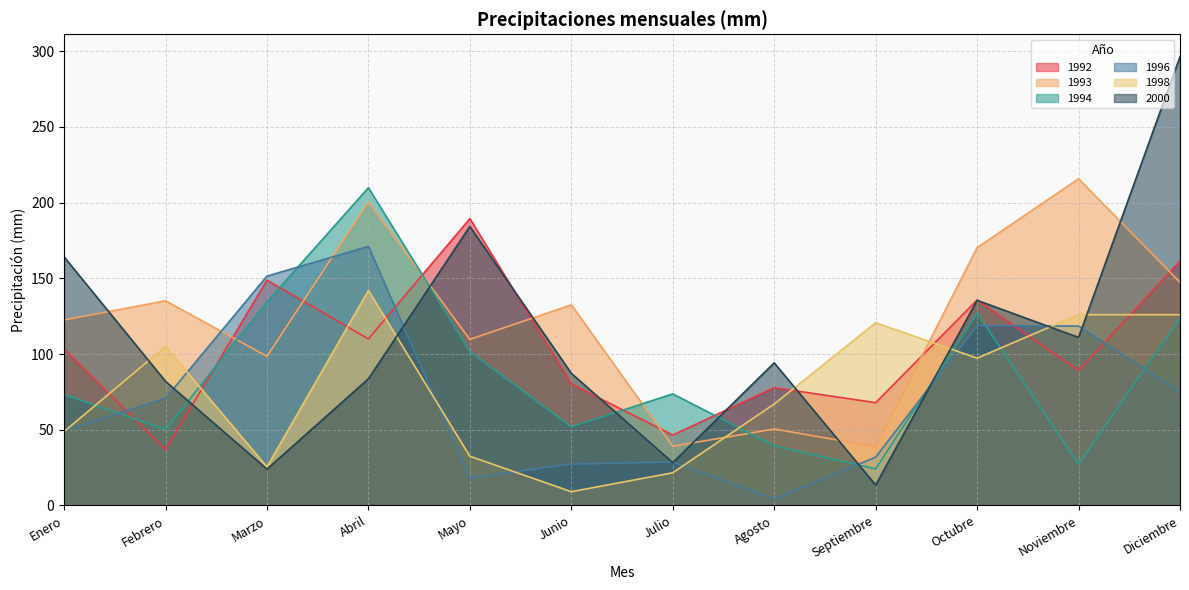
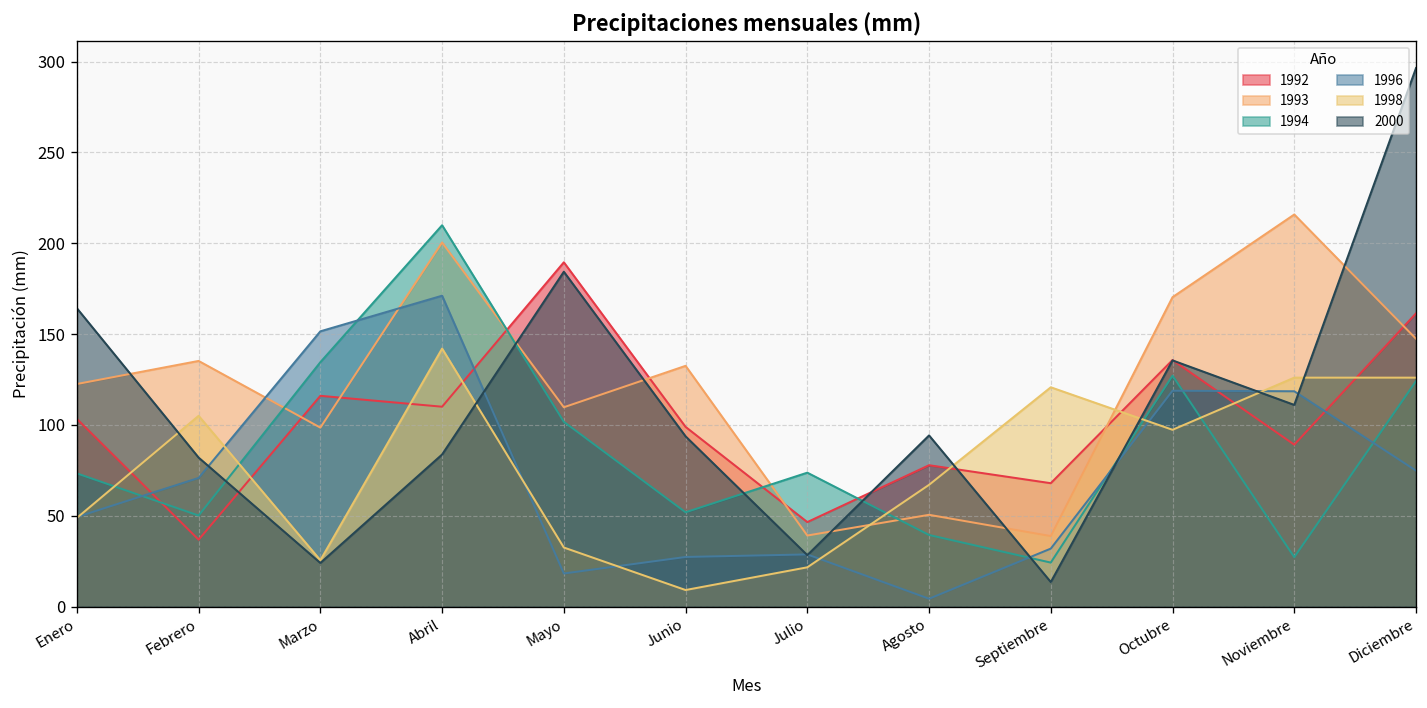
  {
    "1992": {
      "Enero": 103,
      "Febrero": 37,
-     "Marzo": 149,
+     "Marzo": 116,
      "Abril": 110,
      "Mayo": 190,
-     "Junio": 80,
+     "Junio": 99,
      "Julio": 47,
      "Agosto": 78,
      "Septiembre": 68,
      "Noviembre": 89,
      "Diciembre": 161
    },
    "2000": {
      "Enero": 164,
      "Febrero": 82,
      "Abril": 84,
      "Mayo": 184,
-     "Junio": 87,
+     "Junio": 94,
      "Agosto": 94,
      "Septiembre": 14,
      "Noviembre": 111,
      "Diciembre": 296
    }
  }
